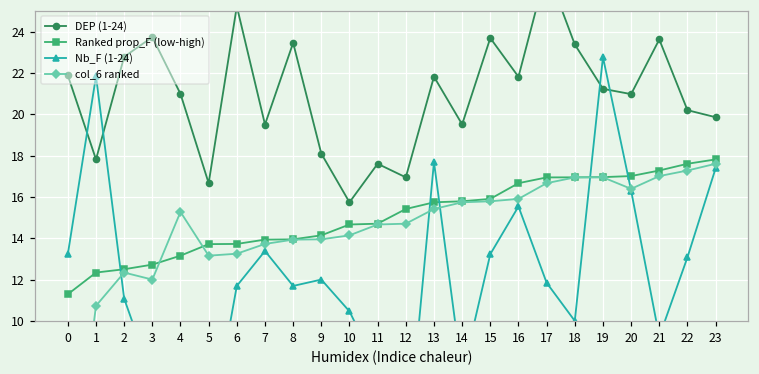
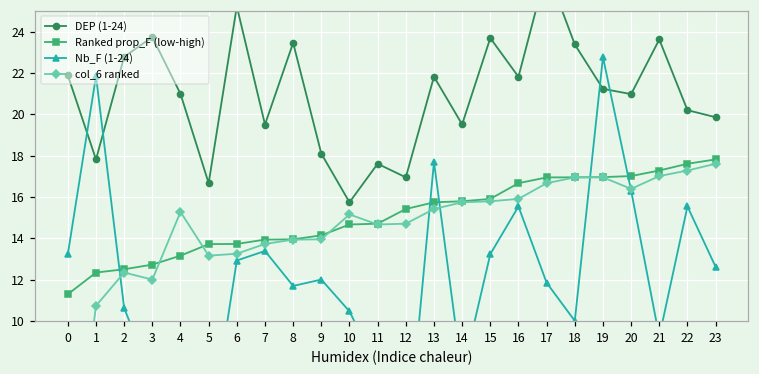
  {
    "Nb_F (1-24)": {
      "0": 13.2,
-     "2": 11.1,
-     "6": 11.7,
+     "2": 10.6,
+     "6": 12.9,
      "7": 13.4,
      "8": 11.7,
      "9": 12.0,
      "10": 10.5,
      "13": 17.7,
      "15": 13.2,
      "16": 15.5,
      "17": 11.8,
      "18": 10.0,
      "19": 22.8,
-     "22": 13.1,
-     "23": 17.4
+     "22": 15.5,
+     "23": 12.6
    },
    "col_6 ranked": {
      "1": 10.7,
      "2": 12.3,
      "3": 12.0,
      "4": 15.3,
      "5": 13.2,
      "6": 13.3,
      "7": 13.7,
      "9": 13.9,
-     "10": 14.1,
+     "10": 15.2,
      "12": 14.7,
      "13": 15.4,
      "16": 15.9,
      "17": 16.7,
      "21": 17.0,
      "22": 17.3,
      "23": 17.6
    }
  }
